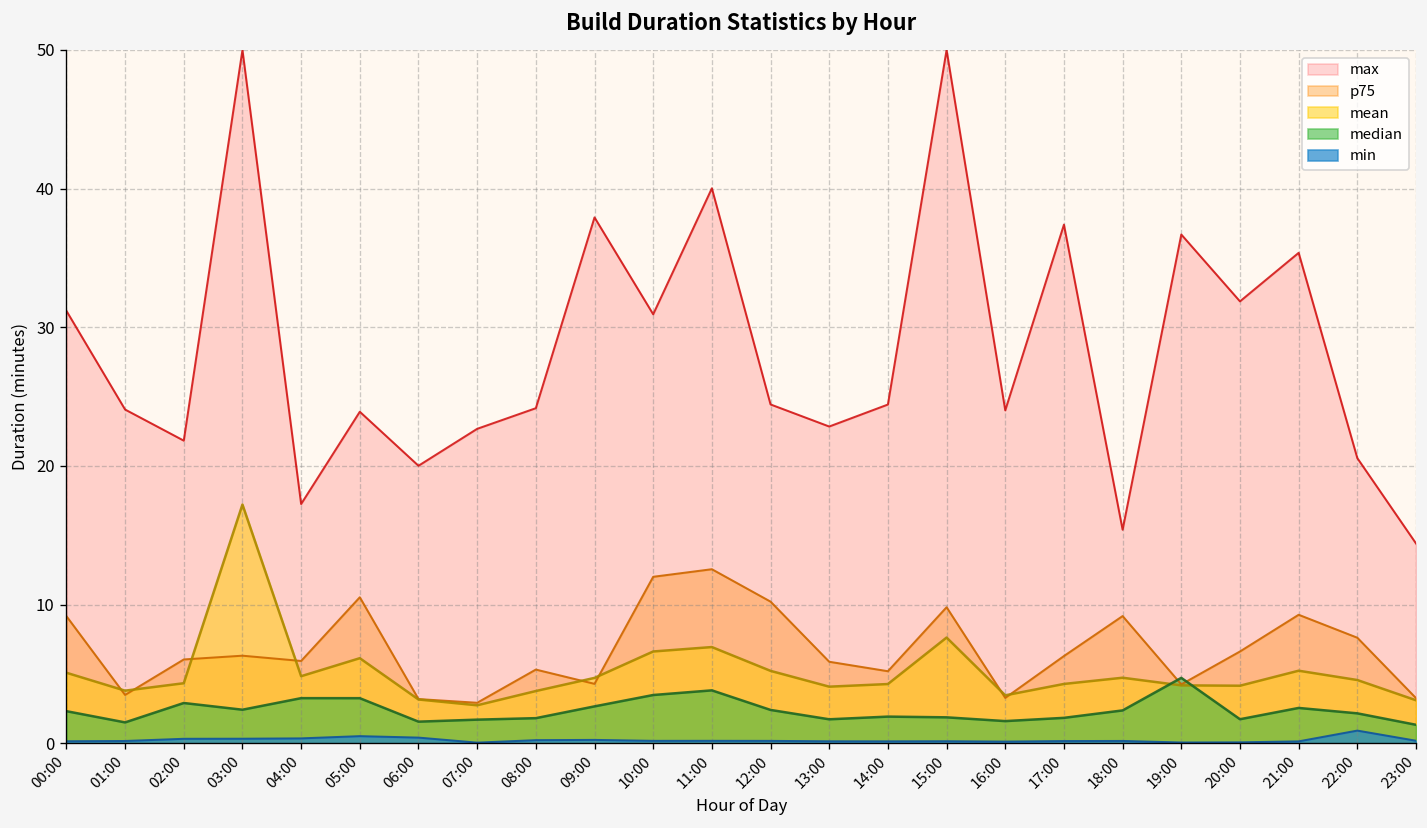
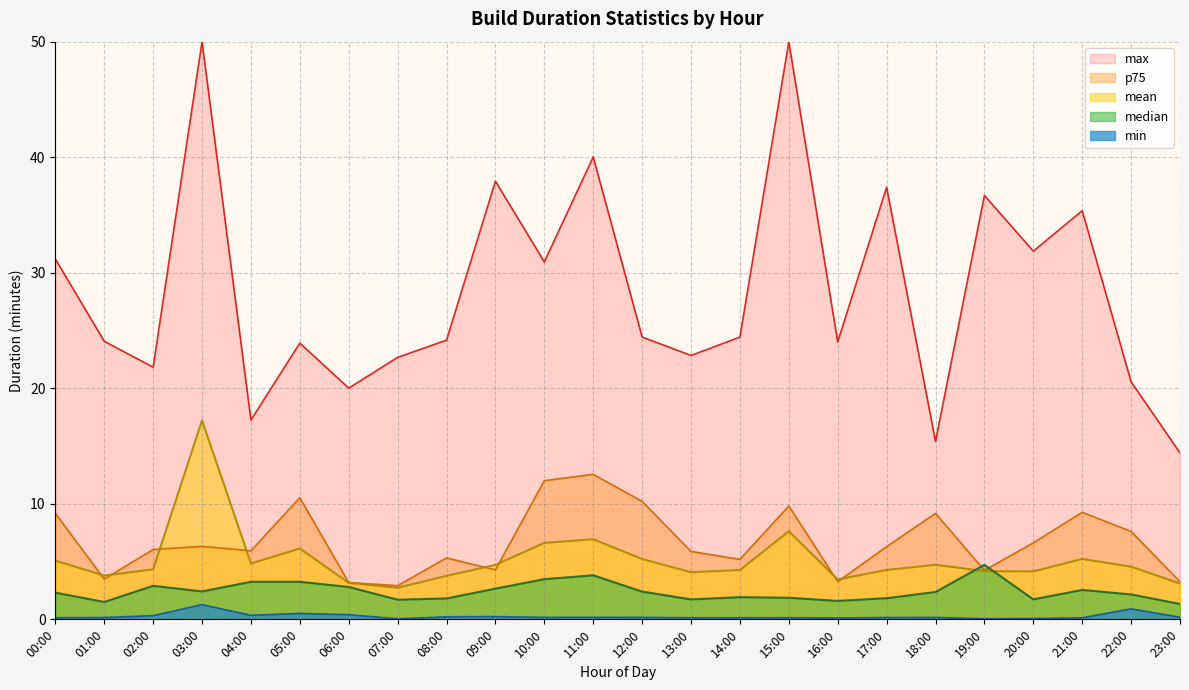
  {
    "max": {
      "00:00": 31.2,
      "01:00": 24.1,
      "02:00": 21.8,
      "03:00": 50.0,
      "04:00": 17.3,
      "05:00": 23.9,
      "06:00": 20.0,
      "07:00": 22.7,
      "08:00": 24.2,
      "09:00": 37.9,
      "10:00": 30.9,
      "11:00": 40.0,
      "12:00": 24.4,
      "13:00": 22.8,
      "14:00": 24.4,
      "15:00": 50.0,
      "16:00": 24.0,
      "17:00": 37.4,
      "18:00": 15.4,
      "19:00": 36.7,
      "20:00": 31.9,
      "21:00": 35.4,
      "22:00": 20.6,
      "23:00": 14.4
    },
    "median": {
      "00:00": 2.3,
      "01:00": 1.5,
      "02:00": 2.9,
      "03:00": 2.4,
      "04:00": 3.3,
      "05:00": 3.2,
-     "06:00": 1.6,
+     "06:00": 2.8,
      "07:00": 1.7,
      "08:00": 1.8,
      "09:00": 2.7,
      "10:00": 3.5,
      "11:00": 3.8,
      "12:00": 2.4,
      "13:00": 1.7,
      "14:00": 1.9,
      "15:00": 1.9,
      "16:00": 1.6,
      "17:00": 1.8,
      "18:00": 2.4,
      "19:00": 4.7,
      "20:00": 1.7,
      "21:00": 2.5,
      "22:00": 2.2,
      "23:00": 1.3
    },
    "min": {
      "00:00": 0.1,
      "01:00": 0.2,
      "02:00": 0.3,
-     "03:00": 0.3,
+     "03:00": 1.3,
      "04:00": 0.3,
      "05:00": 0.5,
      "06:00": 0.4,
      "07:00": 0.0,
      "08:00": 0.2,
      "09:00": 0.2,
      "10:00": 0.2,
      "11:00": 0.2,
      "12:00": 0.2,
      "13:00": 0.1,
      "14:00": 0.1,
      "15:00": 0.1,
      "16:00": 0.1,
      "17:00": 0.2,
      "18:00": 0.2,
      "19:00": 0.1,
      "20:00": 0.1,
      "21:00": 0.1,
      "22:00": 0.9,
      "23:00": 0.2
    }
  }
